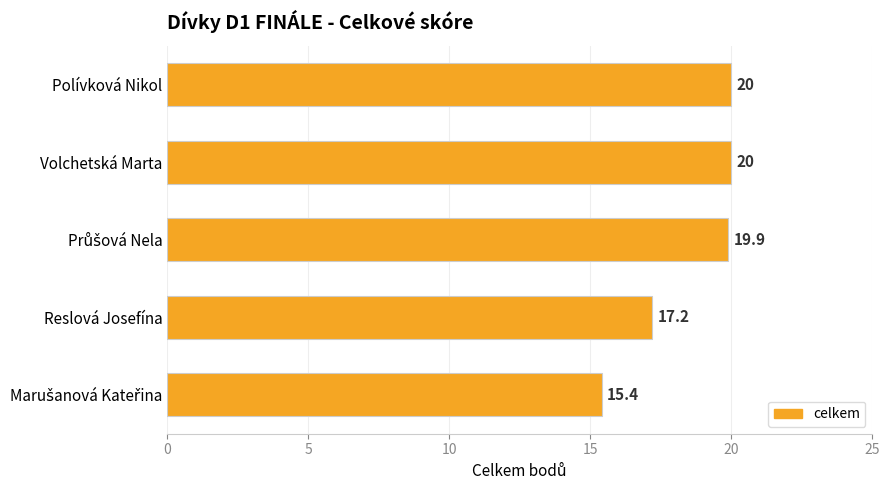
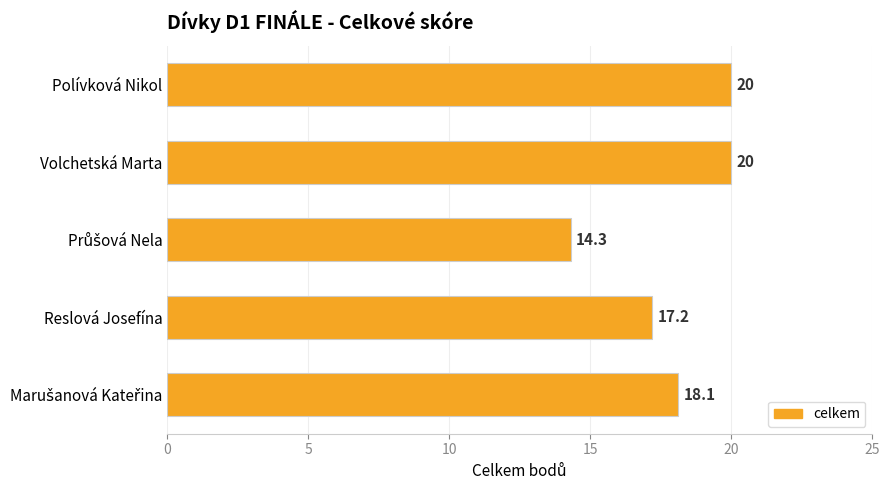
  {
    "Polívková Nikol": 20,
    "Volchetská Marta": 20,
-   "Průšová Nela": 19.9,
+   "Průšová Nela": 14.3,
    "Reslová Josefína": 17.2,
-   "Marušanová Kateřina": 15.4
+   "Marušanová Kateřina": 18.1
  }
